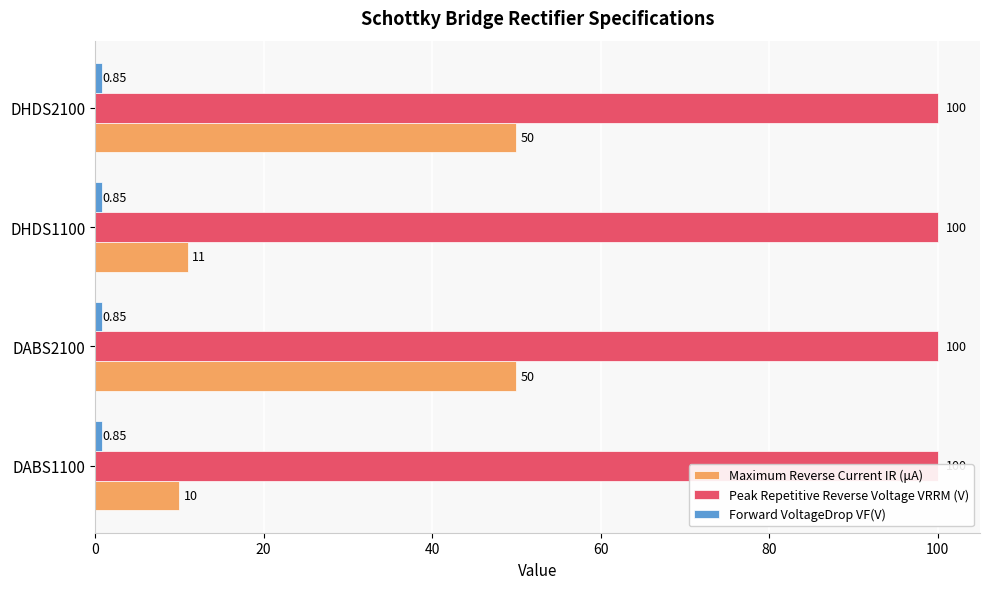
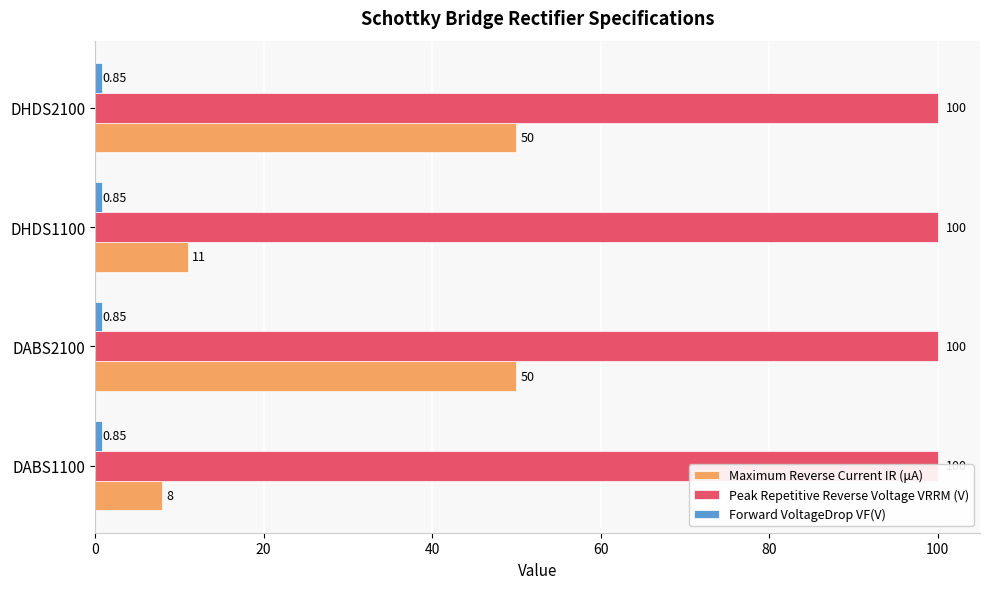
  {
    "Maximum Reverse Current IR (μA)": {
      "DHDS2100": 50,
      "DHDS1100": 11,
      "DABS2100": 50,
-     "DABS1100": 10
+     "DABS1100": 8
    },
    "Peak Repetitive Reverse Voltage VRRM (V)": {
      "DHDS2100": 100,
      "DHDS1100": 100,
      "DABS2100": 100
    },
    "Forward VoltageDrop VF(V)": {
      "DHDS2100": 0.85,
      "DHDS1100": 0.85,
      "DABS2100": 0.85,
      "DABS1100": 0.85
    }
  }
